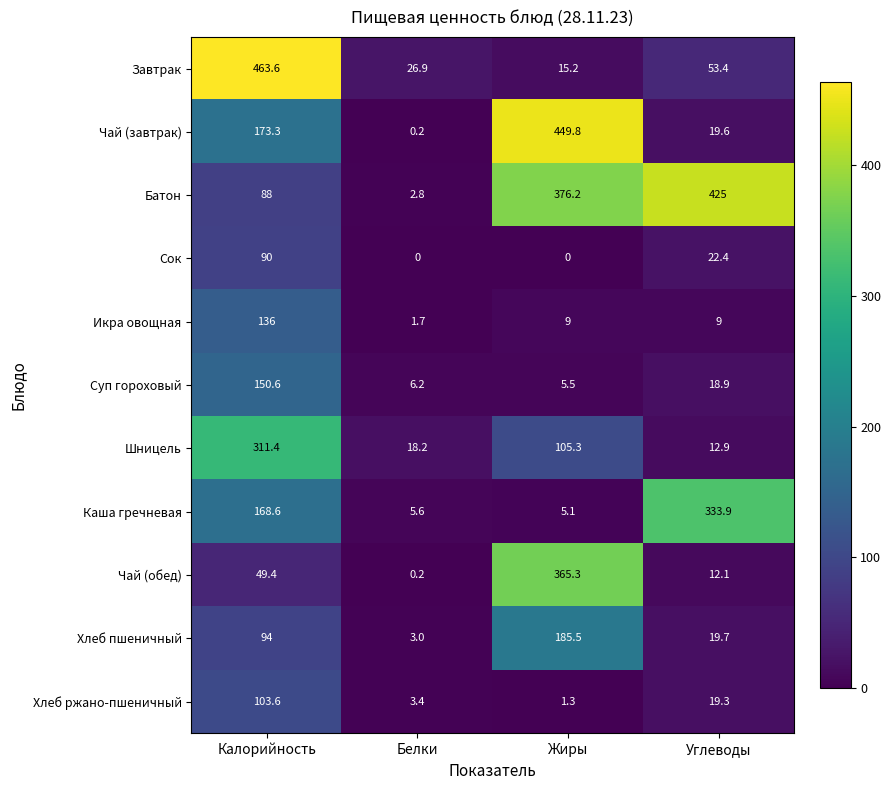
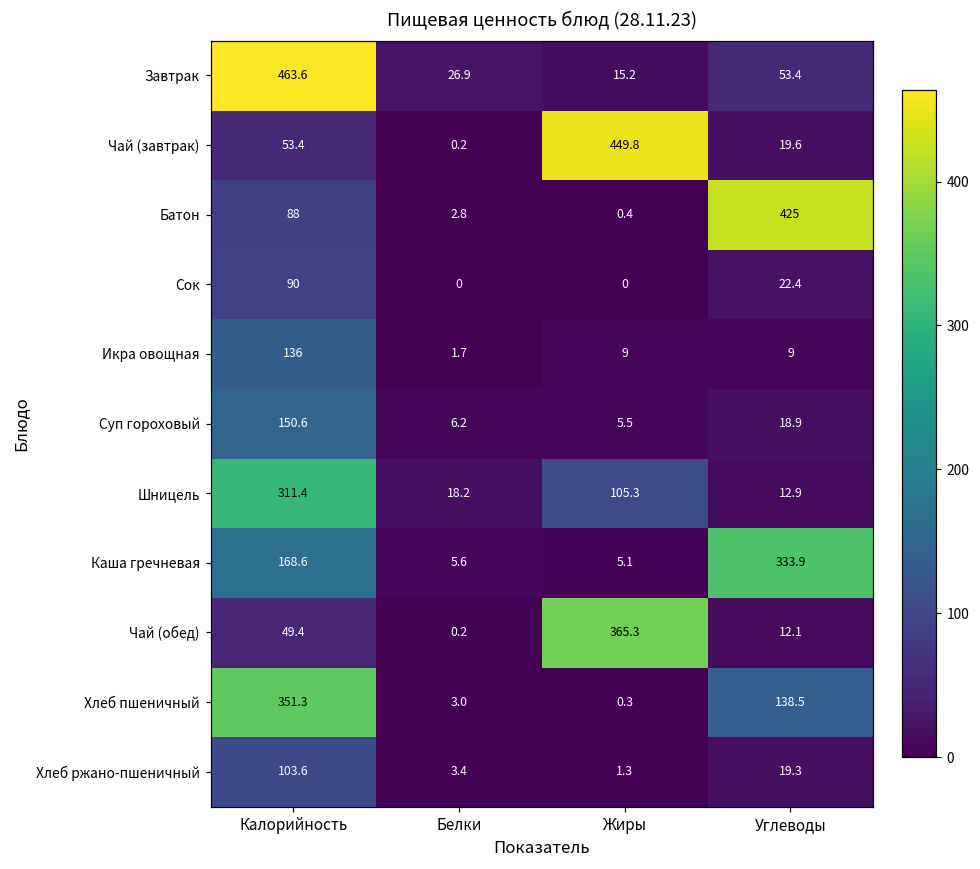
  {
    "Завтрак": {
      "Калорийность": 463.6,
      "Белки": 26.9,
      "Жиры": 15.2,
      "Углеводы": 53.4
    },
    "Чай (завтрак)": {
-     "Калорийность": 173.3,
+     "Калорийность": 53.4,
      "Белки": 0.2,
      "Жиры": 449.8,
      "Углеводы": 19.6
    },
    "Батон": {
      "Калорийность": 88,
      "Белки": 2.8,
-     "Жиры": 376.2,
+     "Жиры": 0.4,
      "Углеводы": 425
    },
    "Сок": {
      "Калорийность": 90,
      "Белки": 0,
      "Жиры": 0,
      "Углеводы": 22.4
    },
    "Икра овощная": {
      "Калорийность": 136,
      "Белки": 1.7,
      "Жиры": 9,
      "Углеводы": 9
    },
    "Суп гороховый": {
      "Калорийность": 150.6,
      "Белки": 6.2,
      "Жиры": 5.5,
      "Углеводы": 18.9
    },
    "Шницель": {
      "Калорийность": 311.4,
      "Белки": 18.2,
      "Жиры": 105.3,
      "Углеводы": 12.9
    },
    "Каша гречневая": {
      "Калорийность": 168.6,
      "Белки": 5.6,
      "Жиры": 5.1,
      "Углеводы": 333.9
    },
    "Чай (обед)": {
      "Калорийность": 49.4,
      "Белки": 0.2,
      "Жиры": 365.3,
      "Углеводы": 12.1
    },
    "Хлеб пшеничный": {
-     "Калорийность": 94,
+     "Калорийность": 351.3,
      "Белки": 3.0,
-     "Жиры": 185.5,
-     "Углеводы": 19.7
+     "Жиры": 0.3,
+     "Углеводы": 138.5
    },
    "Хлеб ржано-пшеничный": {
      "Калорийность": 103.6,
      "Белки": 3.4,
      "Жиры": 1.3,
      "Углеводы": 19.3
    }
  }
